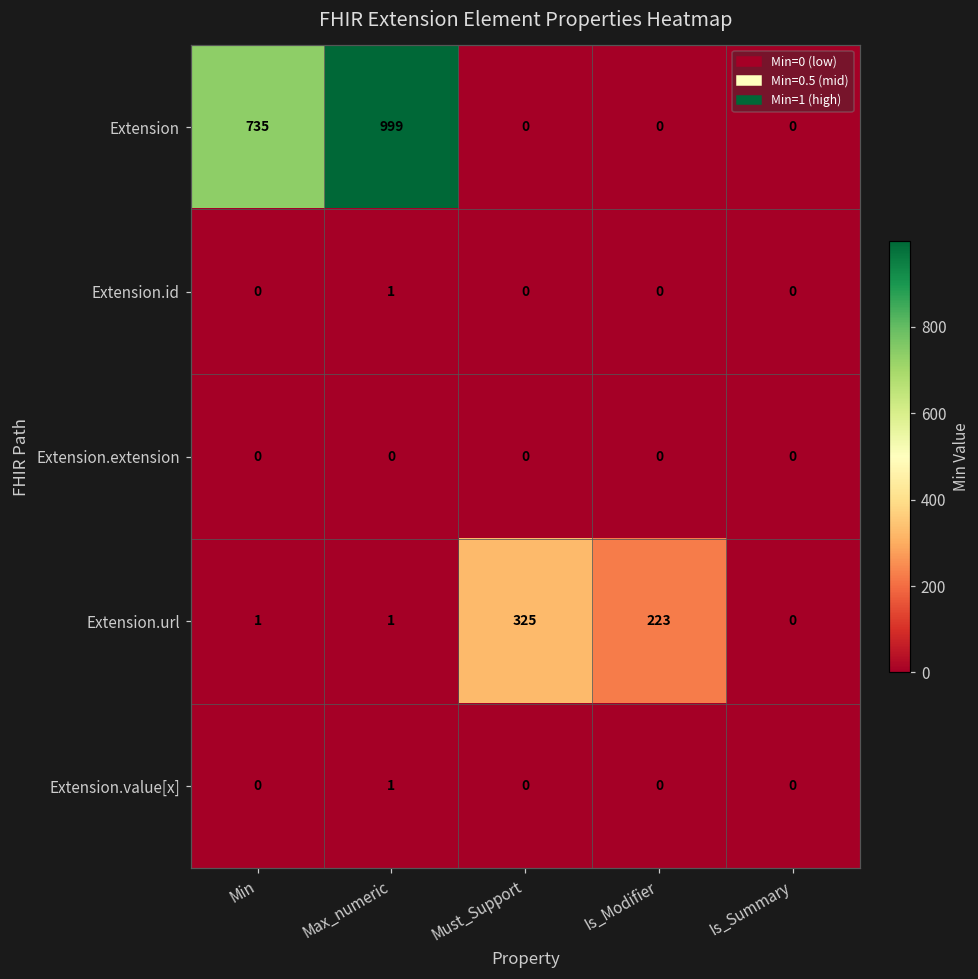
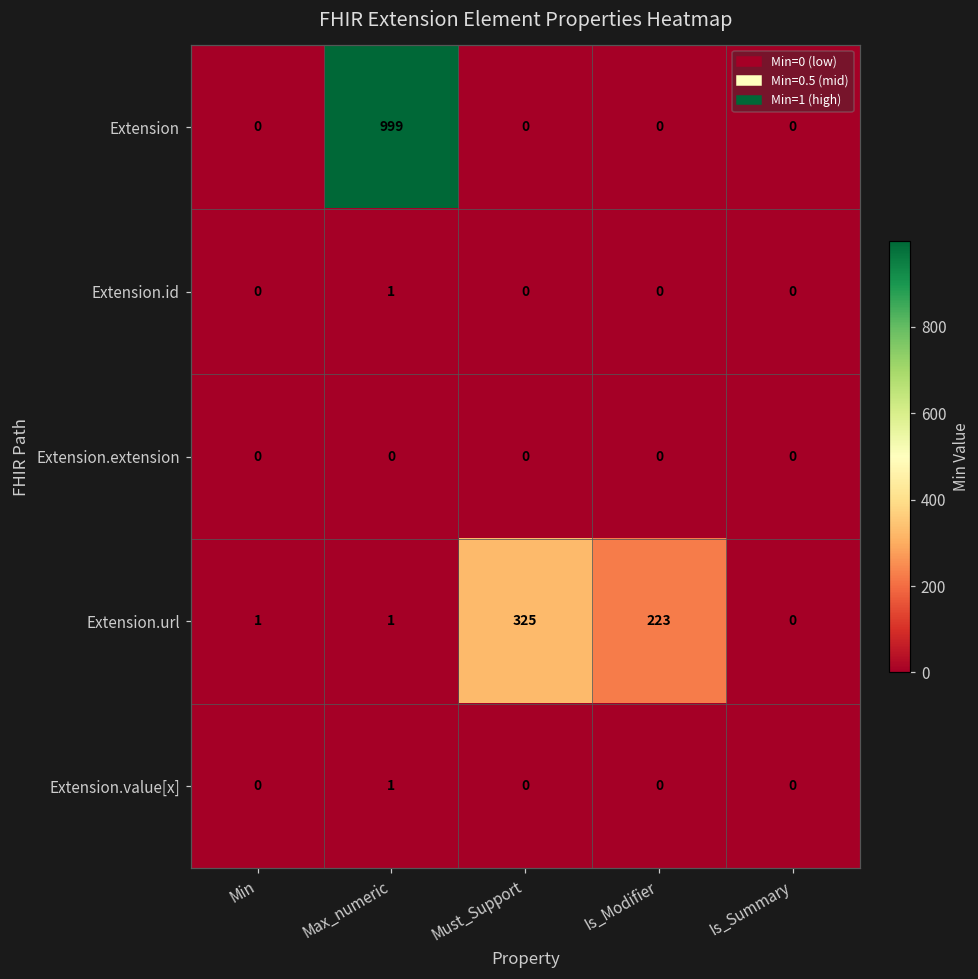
  {
    "Extension": {
-     "Min": 735,
+     "Min": 0,
      "Max_numeric": 999,
      "Must_Support": 0,
      "Is_Modifier": 0,
      "Is_Summary": 0
    },
    "Extension.id": {
      "Min": 0,
      "Max_numeric": 1,
      "Must_Support": 0,
      "Is_Modifier": 0,
      "Is_Summary": 0
    },
    "Extension.extension": {
      "Min": 0,
      "Max_numeric": 0,
      "Must_Support": 0,
      "Is_Modifier": 0,
      "Is_Summary": 0
    },
    "Extension.url": {
      "Min": 1,
      "Max_numeric": 1,
      "Must_Support": 325,
      "Is_Modifier": 223,
      "Is_Summary": 0
    },
    "Extension.value[x]": {
      "Min": 0,
      "Max_numeric": 1,
      "Must_Support": 0,
      "Is_Modifier": 0,
      "Is_Summary": 0
    }
  }
